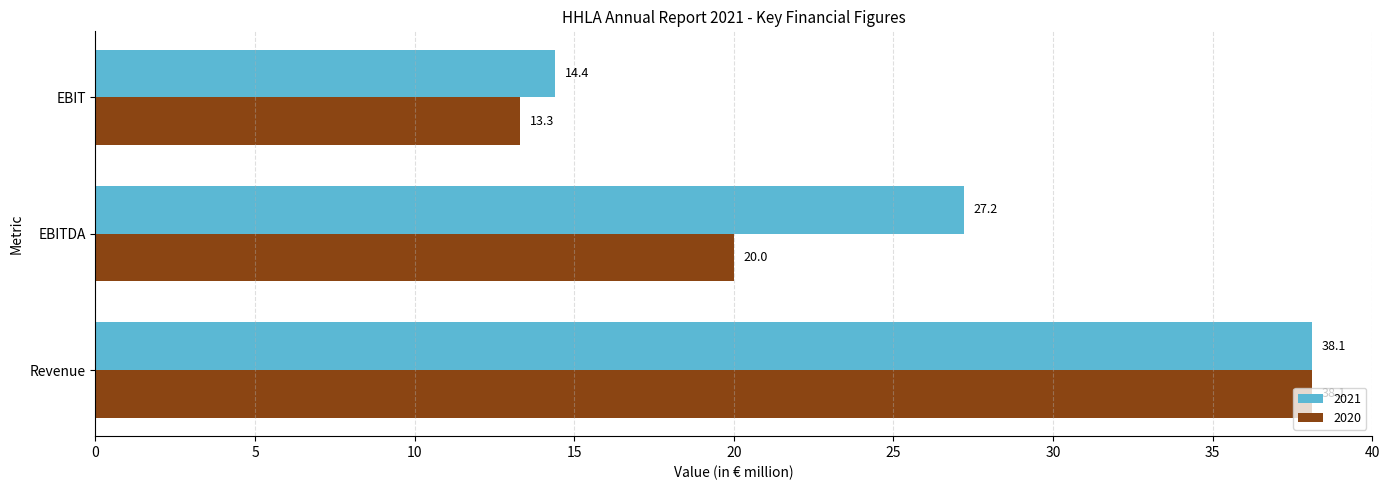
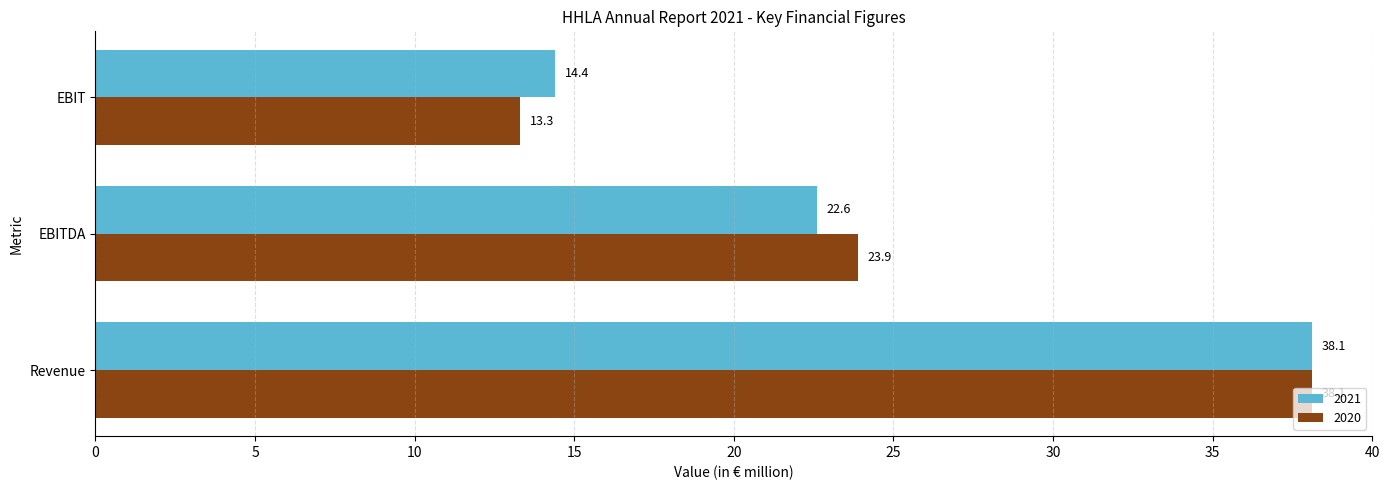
  {
    "2021": {
      "EBIT": 14.4,
-     "EBITDA": 27.2,
+     "EBITDA": 22.6,
      "Revenue": 38.1
    },
    "2020": {
      "EBIT": 13.3,
-     "EBITDA": 20.0
+     "EBITDA": 23.9
    }
  }
